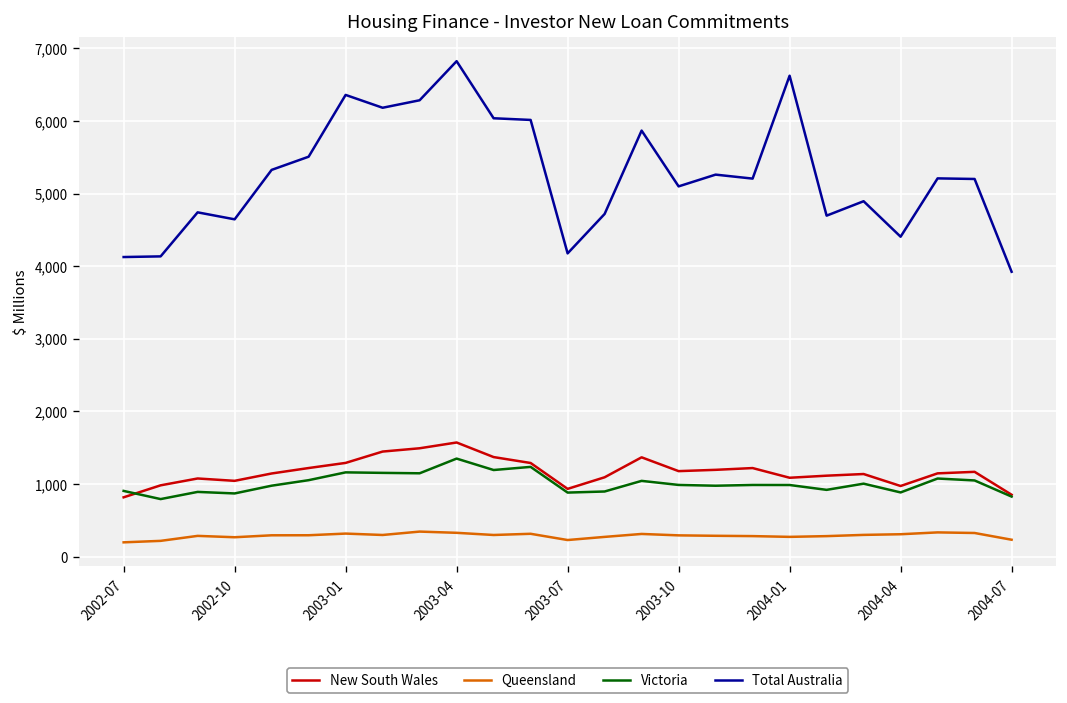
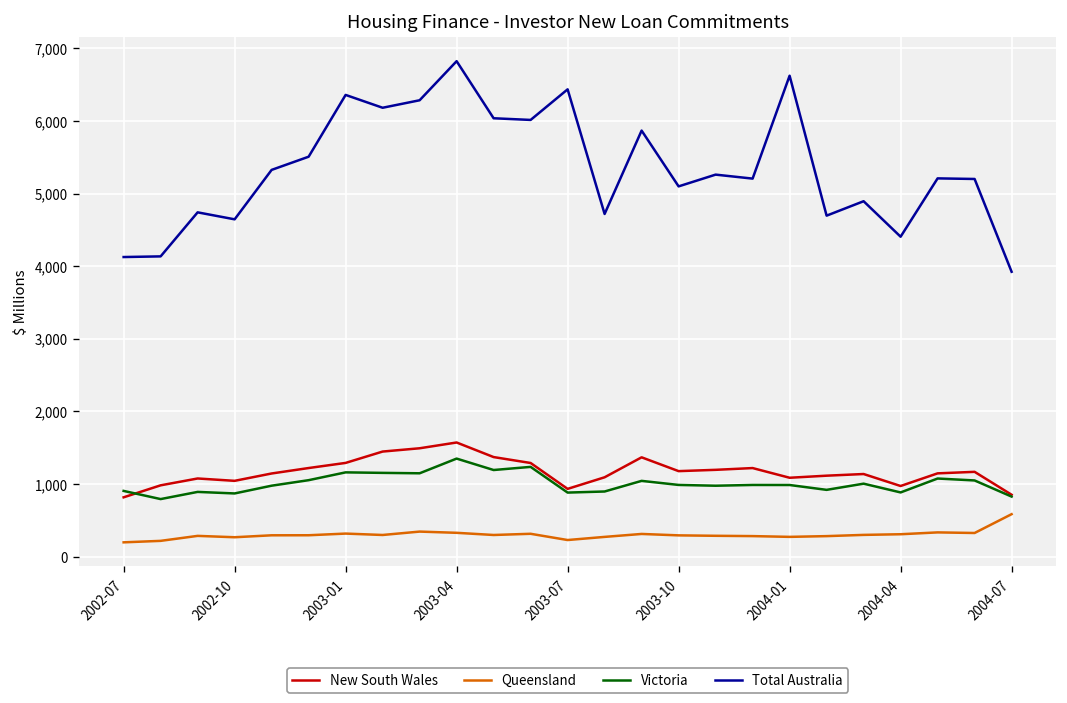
  {
    "New South Wales": {
      "2002-07": "800",
      "2002-10": "1,000",
      "2003-01": "1,300",
      "2003-04": "1,600",
      "2003-07": "900",
      "2003-10": "1,200",
      "2004-01": "1,100",
      "2004-04": "1,000"
    },
    "Queensland": {
      "2002-07": "200",
      "2002-10": "300",
      "2003-01": "300",
      "2003-04": "300",
      "2003-07": "200",
      "2003-10": "300",
      "2004-01": "300",
      "2004-04": "300",
-     "2004-07": "200"
+     "2004-07": "600"
    },
    "Victoria": {
      "2002-07": "900",
      "2002-10": "900",
      "2003-01": "1,200",
      "2003-04": "1,300",
      "2003-07": "900",
      "2003-10": "1,000",
      "2004-01": "1,000",
      "2004-04": "900"
    },
    "Total Australia": {
      "2002-07": "4,100",
      "2002-10": "4,600",
      "2003-01": "6,400",
      "2003-04": "6,800",
-     "2003-07": "4,200",
+     "2003-07": "6,400",
      "2003-10": "5,100",
      "2004-01": "6,600",
      "2004-04": "4,400",
      "2004-07": "3,900"
    }
  }
